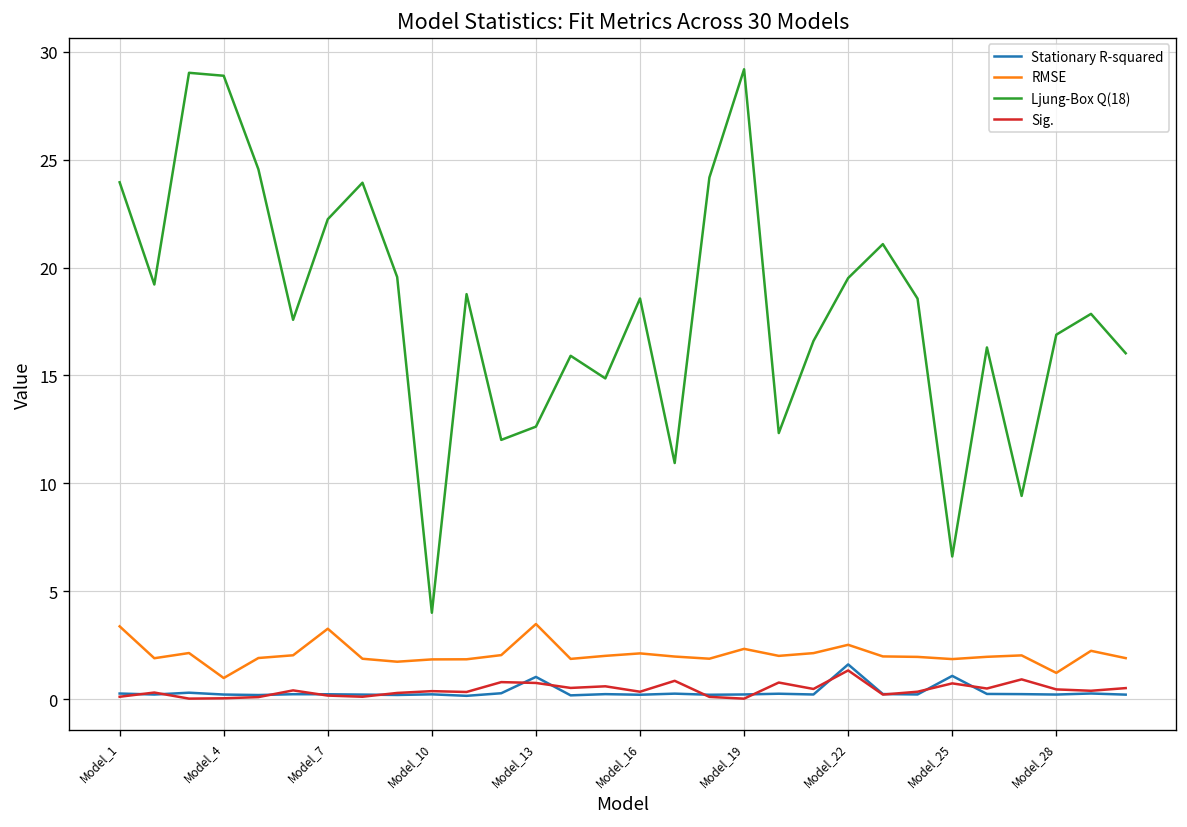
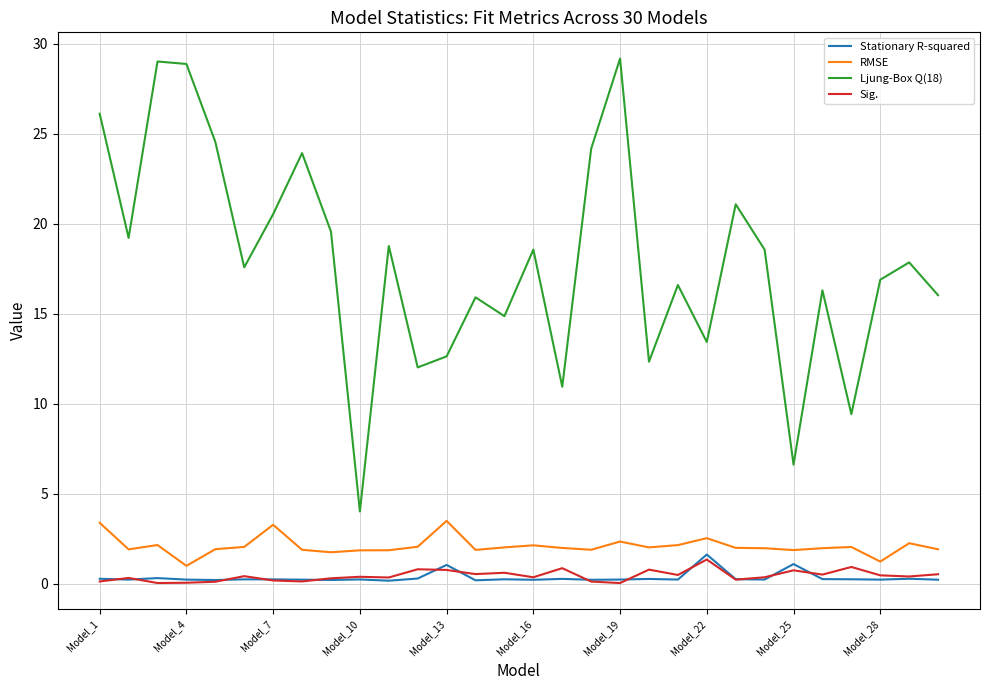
  {
    "Stationary R-squared": {
      "Model_1": 0.3,
      "Model_4": 0.2,
      "Model_10": 0.2,
      "Model_13": 1.0,
      "Model_19": 0.2,
      "Model_22": 1.6,
      "Model_25": 1.1,
      "Model_28": 0.2
    },
    "RMSE": {
      "Model_1": 3.4,
      "Model_4": 1.0,
      "Model_7": 3.3,
      "Model_10": 1.9,
      "Model_13": 3.5,
      "Model_16": 2.1,
      "Model_19": 2.3,
      "Model_22": 2.5,
      "Model_25": 1.9,
      "Model_28": 1.2
    },
    "Ljung-Box Q(18)": {
-     "Model_1": 23.9,
+     "Model_1": 26.1,
      "Model_4": 28.9,
-     "Model_7": 22.2,
+     "Model_7": 20.5,
      "Model_10": 4.0,
      "Model_13": 12.6,
      "Model_16": 18.6,
      "Model_19": 29.2,
-     "Model_22": 19.5,
+     "Model_22": 13.4,
      "Model_25": 6.6,
      "Model_28": 16.9
    },
    "Sig.": {
      "Model_1": 0.1,
      "Model_4": 0.0,
      "Model_10": 0.4,
      "Model_13": 0.8,
      "Model_19": 0.0,
      "Model_22": 1.3,
      "Model_25": 0.7,
      "Model_28": 0.5
    }
  }
